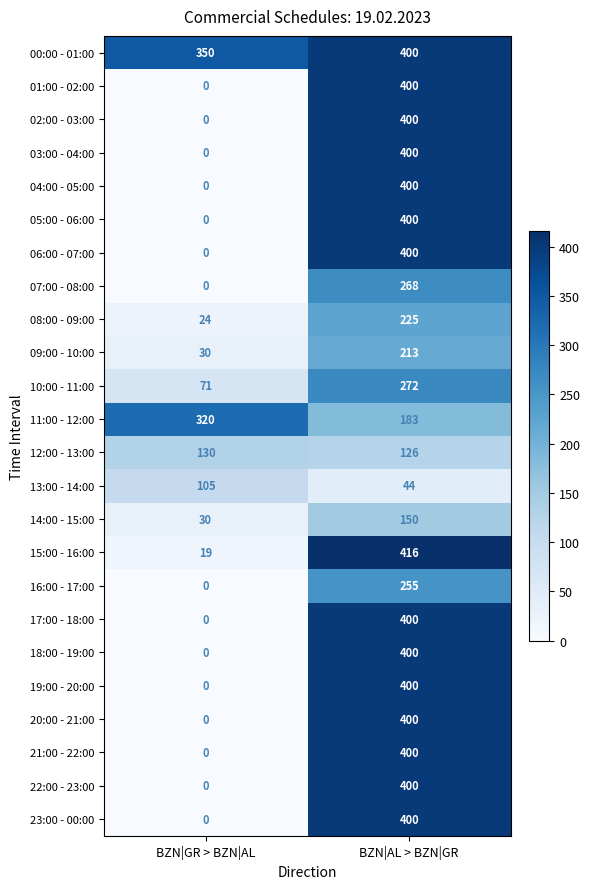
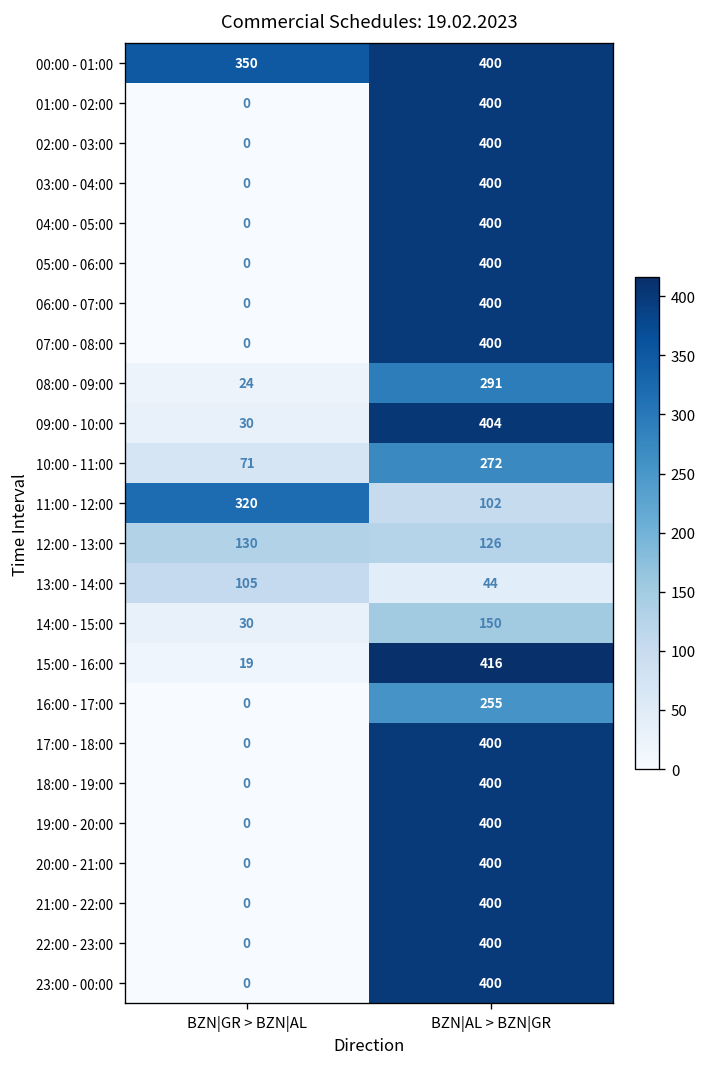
  {
    "00:00 - 01:00": {
      "BZN|GR > BZN|AL": 350,
      "BZN|AL > BZN|GR": 400
    },
    "01:00 - 02:00": {
      "BZN|GR > BZN|AL": 0,
      "BZN|AL > BZN|GR": 400
    },
    "02:00 - 03:00": {
      "BZN|GR > BZN|AL": 0,
      "BZN|AL > BZN|GR": 400
    },
    "03:00 - 04:00": {
      "BZN|GR > BZN|AL": 0,
      "BZN|AL > BZN|GR": 400
    },
    "04:00 - 05:00": {
      "BZN|GR > BZN|AL": 0,
      "BZN|AL > BZN|GR": 400
    },
    "05:00 - 06:00": {
      "BZN|GR > BZN|AL": 0,
      "BZN|AL > BZN|GR": 400
    },
    "06:00 - 07:00": {
      "BZN|GR > BZN|AL": 0,
      "BZN|AL > BZN|GR": 400
    },
    "07:00 - 08:00": {
      "BZN|GR > BZN|AL": 0,
-     "BZN|AL > BZN|GR": 268
+     "BZN|AL > BZN|GR": 400
    },
    "08:00 - 09:00": {
      "BZN|GR > BZN|AL": 24,
-     "BZN|AL > BZN|GR": 225
+     "BZN|AL > BZN|GR": 291
    },
    "09:00 - 10:00": {
      "BZN|GR > BZN|AL": 30,
-     "BZN|AL > BZN|GR": 213
+     "BZN|AL > BZN|GR": 404
    },
    "10:00 - 11:00": {
      "BZN|GR > BZN|AL": 71,
      "BZN|AL > BZN|GR": 272
    },
    "11:00 - 12:00": {
      "BZN|GR > BZN|AL": 320,
-     "BZN|AL > BZN|GR": 183
+     "BZN|AL > BZN|GR": 102
    },
    "12:00 - 13:00": {
      "BZN|GR > BZN|AL": 130,
      "BZN|AL > BZN|GR": 126
    },
    "13:00 - 14:00": {
      "BZN|GR > BZN|AL": 105,
      "BZN|AL > BZN|GR": 44
    },
    "14:00 - 15:00": {
      "BZN|GR > BZN|AL": 30,
      "BZN|AL > BZN|GR": 150
    },
    "15:00 - 16:00": {
      "BZN|GR > BZN|AL": 19,
      "BZN|AL > BZN|GR": 416
    },
    "16:00 - 17:00": {
      "BZN|GR > BZN|AL": 0,
      "BZN|AL > BZN|GR": 255
    },
    "17:00 - 18:00": {
      "BZN|GR > BZN|AL": 0,
      "BZN|AL > BZN|GR": 400
    },
    "18:00 - 19:00": {
      "BZN|GR > BZN|AL": 0,
      "BZN|AL > BZN|GR": 400
    },
    "19:00 - 20:00": {
      "BZN|GR > BZN|AL": 0,
      "BZN|AL > BZN|GR": 400
    },
    "20:00 - 21:00": {
      "BZN|GR > BZN|AL": 0,
      "BZN|AL > BZN|GR": 400
    },
    "21:00 - 22:00": {
      "BZN|GR > BZN|AL": 0,
      "BZN|AL > BZN|GR": 400
    },
    "22:00 - 23:00": {
      "BZN|GR > BZN|AL": 0,
      "BZN|AL > BZN|GR": 400
    },
    "23:00 - 00:00": {
      "BZN|GR > BZN|AL": 0,
      "BZN|AL > BZN|GR": 400
    }
  }
